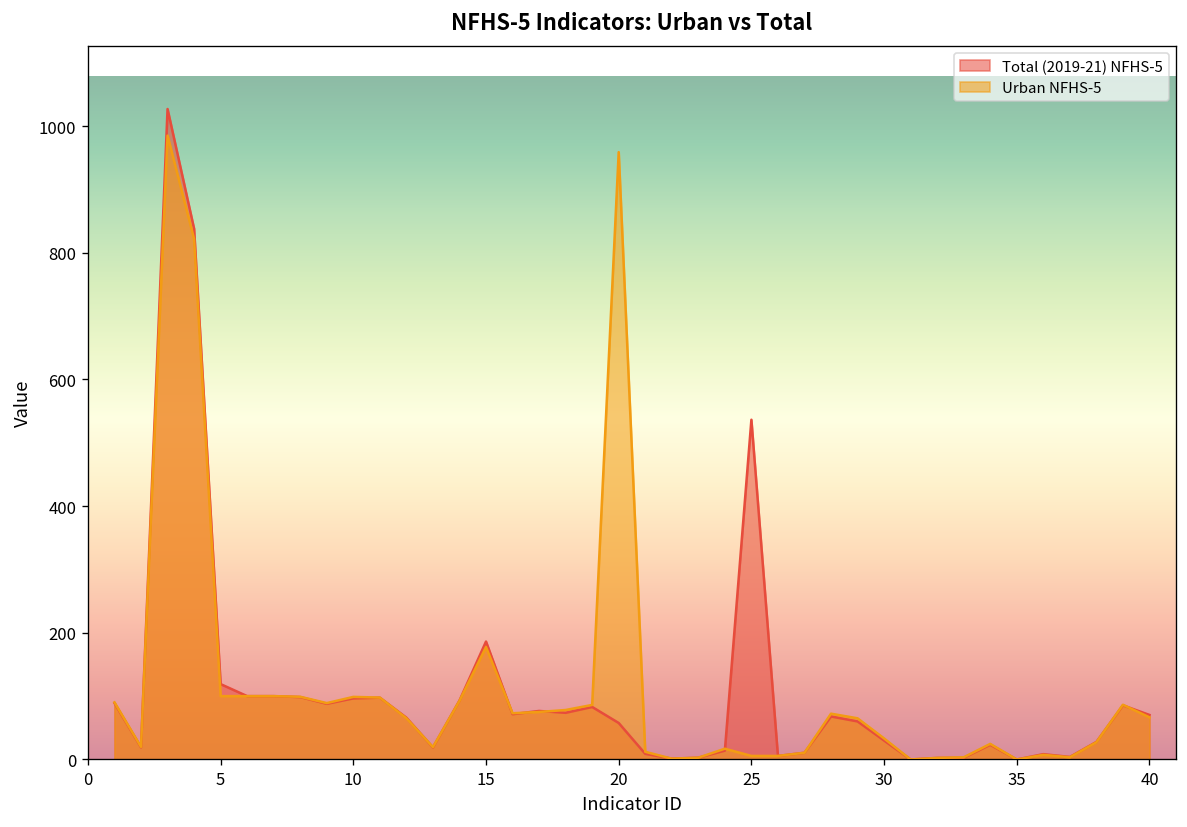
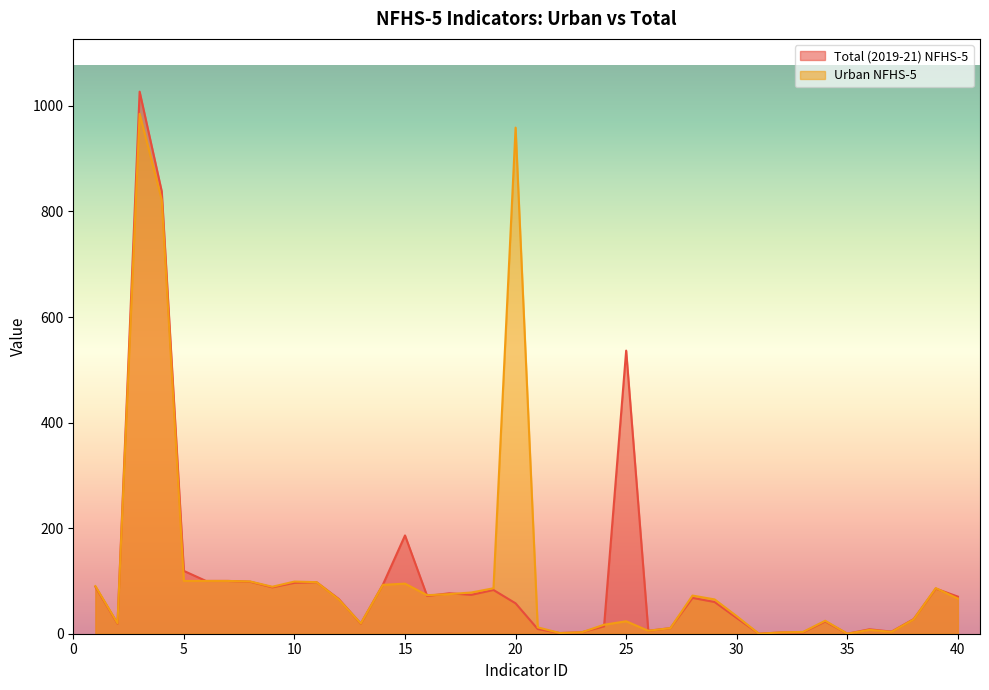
  {
    "Total (2019-21) NFHS-5": {
      "5": 120,
      "15": 190,
      "20": 60,
      "25": 540
    },
    "Urban NFHS-5": {
      "5": 100,
-     "15": 180,
+     "15": 90,
      "20": 960,
-     "25": 10
+     "25": 20
    }
  }
